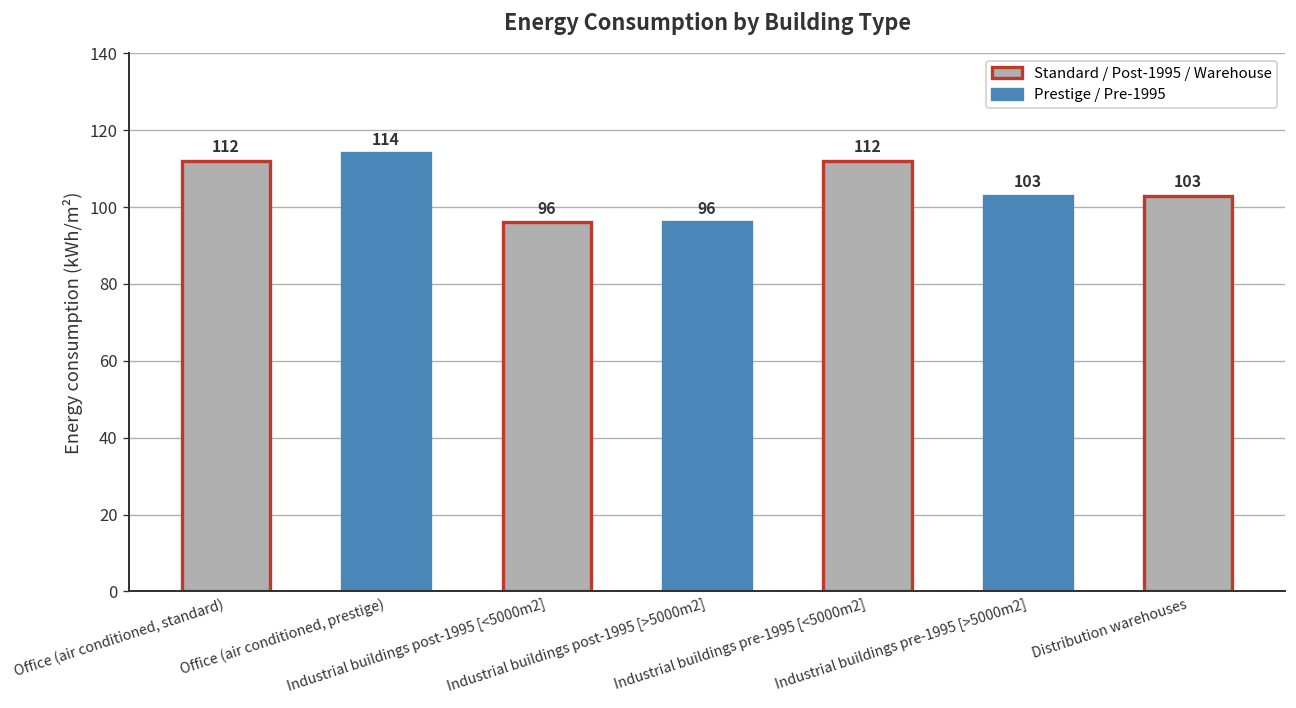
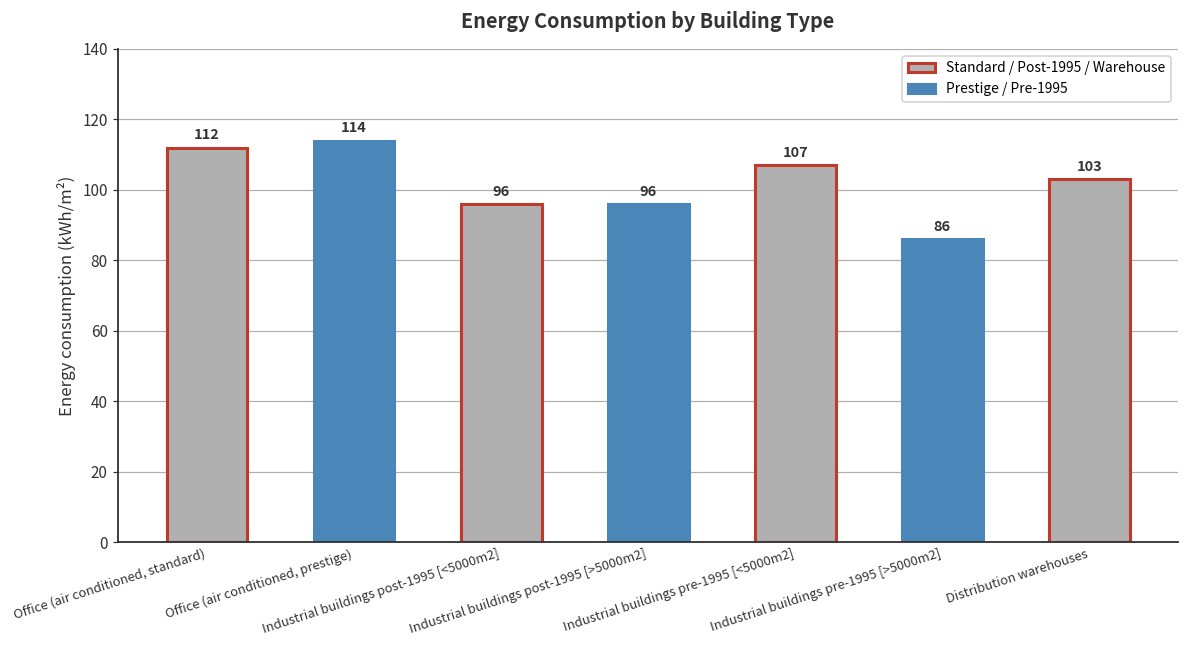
  {
    "Office (air conditioned, standard)": 112,
    "Office (air conditioned, prestige)": 114,
    "Industrial buildings post-1995 [<5000m2]": 96,
    "Industrial buildings post-1995 [>5000m2]": 96,
-   "Industrial buildings pre-1995 [<5000m2]": 112,
-   "Industrial buildings pre-1995 [>5000m2]": 103,
+   "Industrial buildings pre-1995 [<5000m2]": 107,
+   "Industrial buildings pre-1995 [>5000m2]": 86,
    "Distribution warehouses": 103
  }
